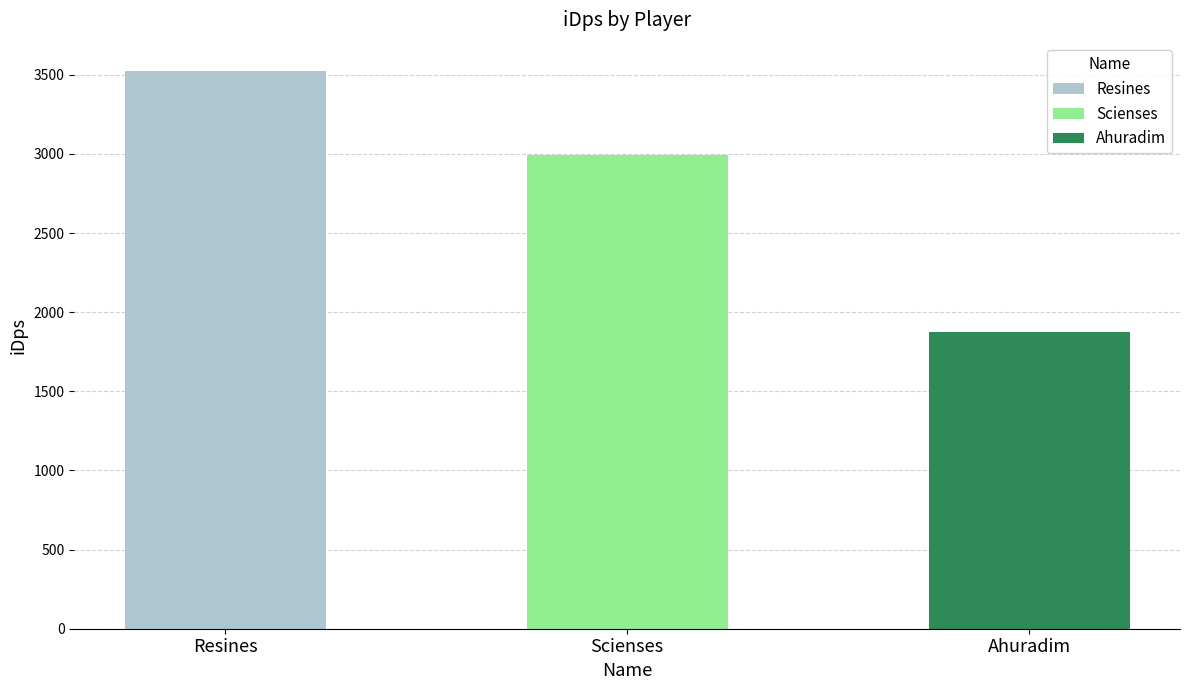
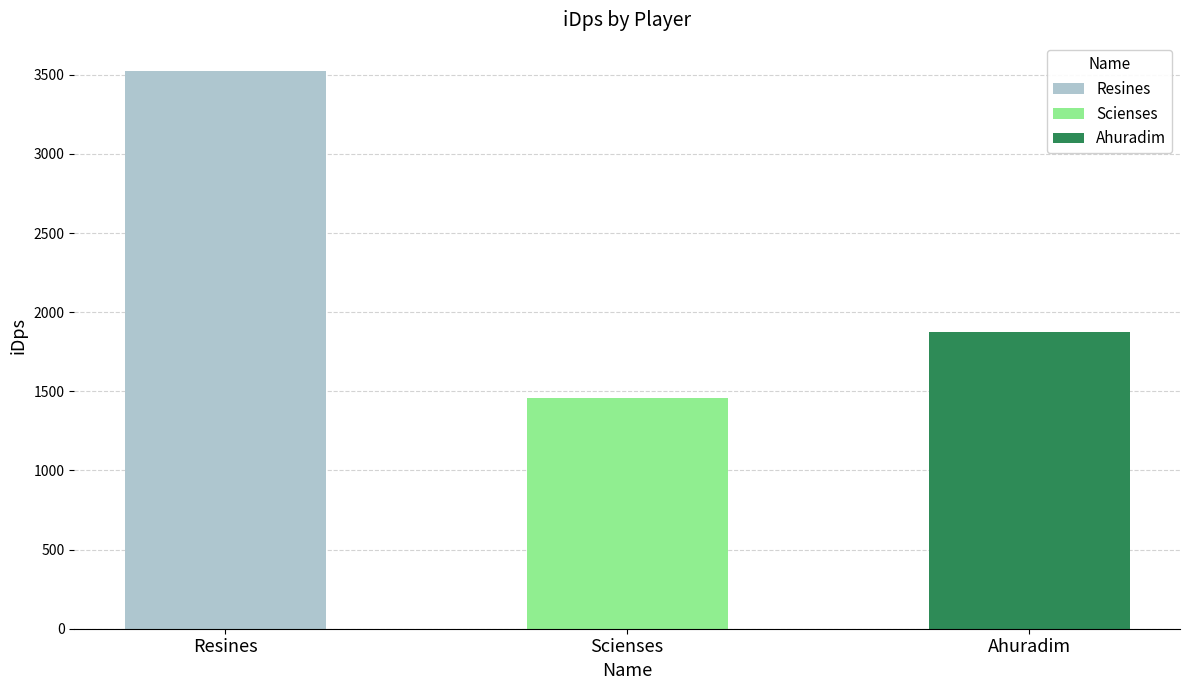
  {
    "Resines": 3530,
-   "Scienses": 2990,
+   "Scienses": 1460,
    "Ahuradim": 1880
  }
